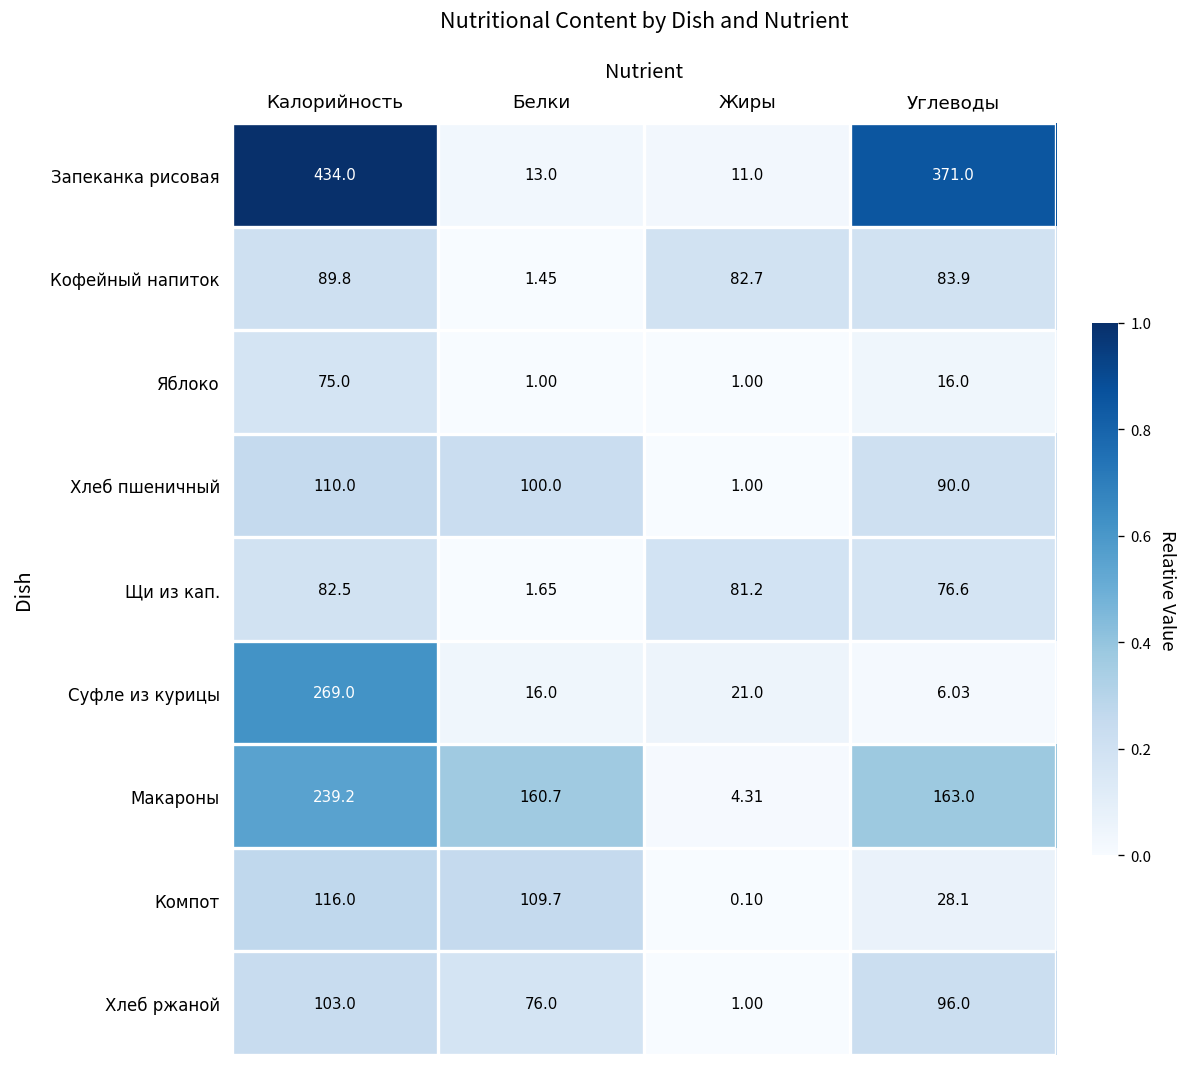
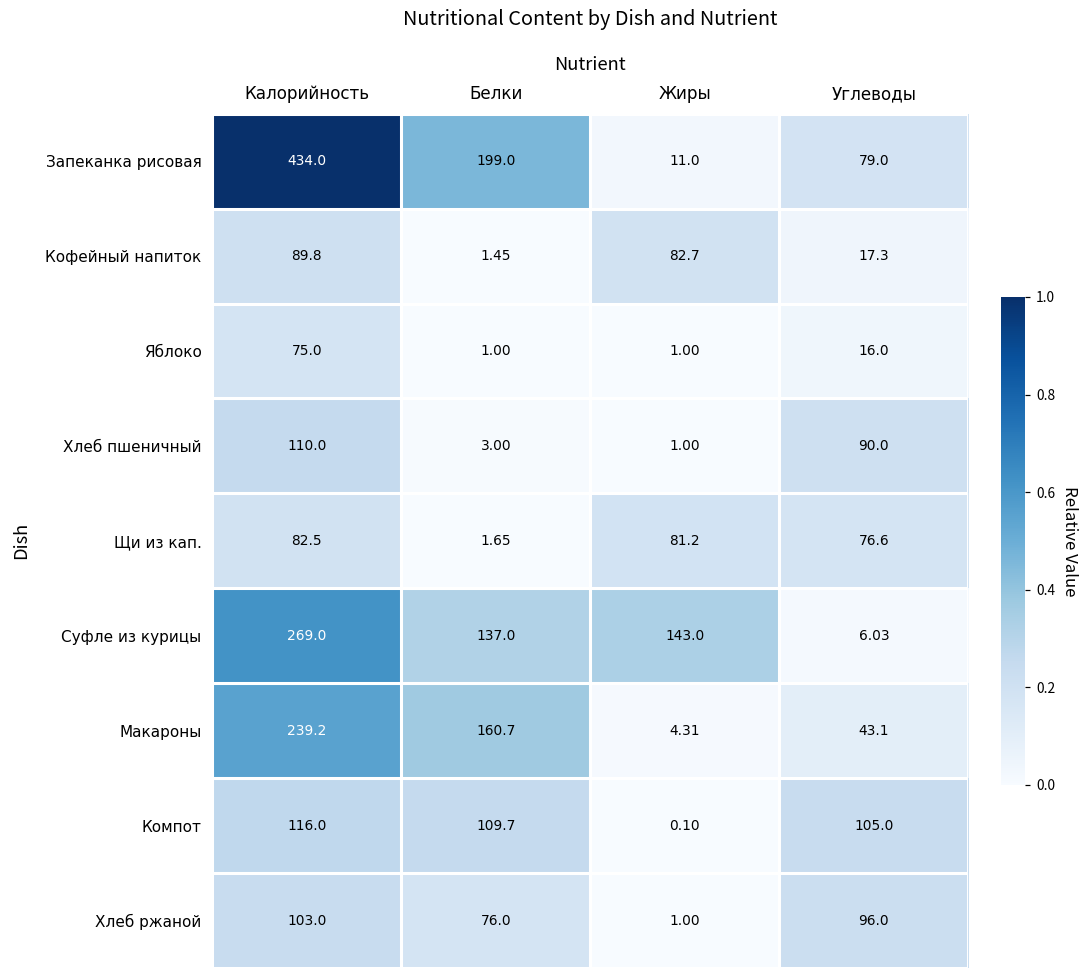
  {
    "Запеканка рисовая": {
      "Калорийность": 434.0,
-     "Белки": 13.0,
+     "Белки": 199.0,
      "Жиры": 11.0,
-     "Углеводы": 371.0
+     "Углеводы": 79.0
    },
    "Кофейный напиток": {
      "Калорийность": 89.8,
      "Белки": 1.45,
      "Жиры": 82.7,
-     "Углеводы": 83.9
+     "Углеводы": 17.3
    },
    "Яблоко": {
      "Калорийность": 75.0,
      "Белки": 1.00,
      "Жиры": 1.00,
      "Углеводы": 16.0
    },
    "Хлеб пшеничный": {
      "Калорийность": 110.0,
-     "Белки": 100.0,
+     "Белки": 3.00,
      "Жиры": 1.00,
      "Углеводы": 90.0
    },
    "Щи из кап.": {
      "Калорийность": 82.5,
      "Белки": 1.65,
      "Жиры": 81.2,
      "Углеводы": 76.6
    },
    "Суфле из курицы": {
      "Калорийность": 269.0,
-     "Белки": 16.0,
-     "Жиры": 21.0,
+     "Белки": 137.0,
+     "Жиры": 143.0,
      "Углеводы": 6.03
    },
    "Макароны": {
      "Калорийность": 239.2,
      "Белки": 160.7,
      "Жиры": 4.31,
-     "Углеводы": 163.0
+     "Углеводы": 43.1
    },
    "Компот": {
      "Калорийность": 116.0,
      "Белки": 109.7,
      "Жиры": 0.10,
-     "Углеводы": 28.1
+     "Углеводы": 105.0
    },
    "Хлеб ржаной": {
      "Калорийность": 103.0,
      "Белки": 76.0,
      "Жиры": 1.00,
      "Углеводы": 96.0
    }
  }
